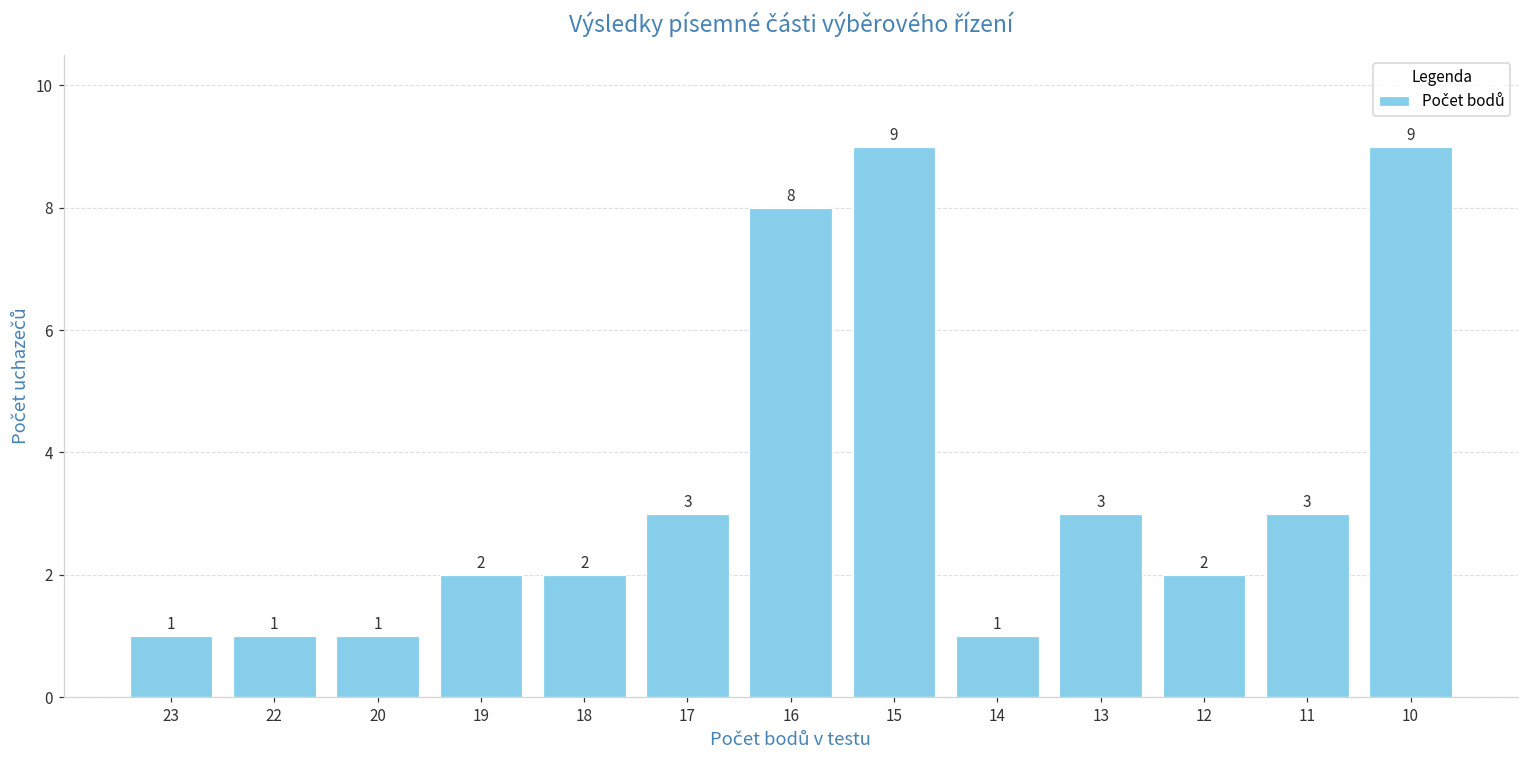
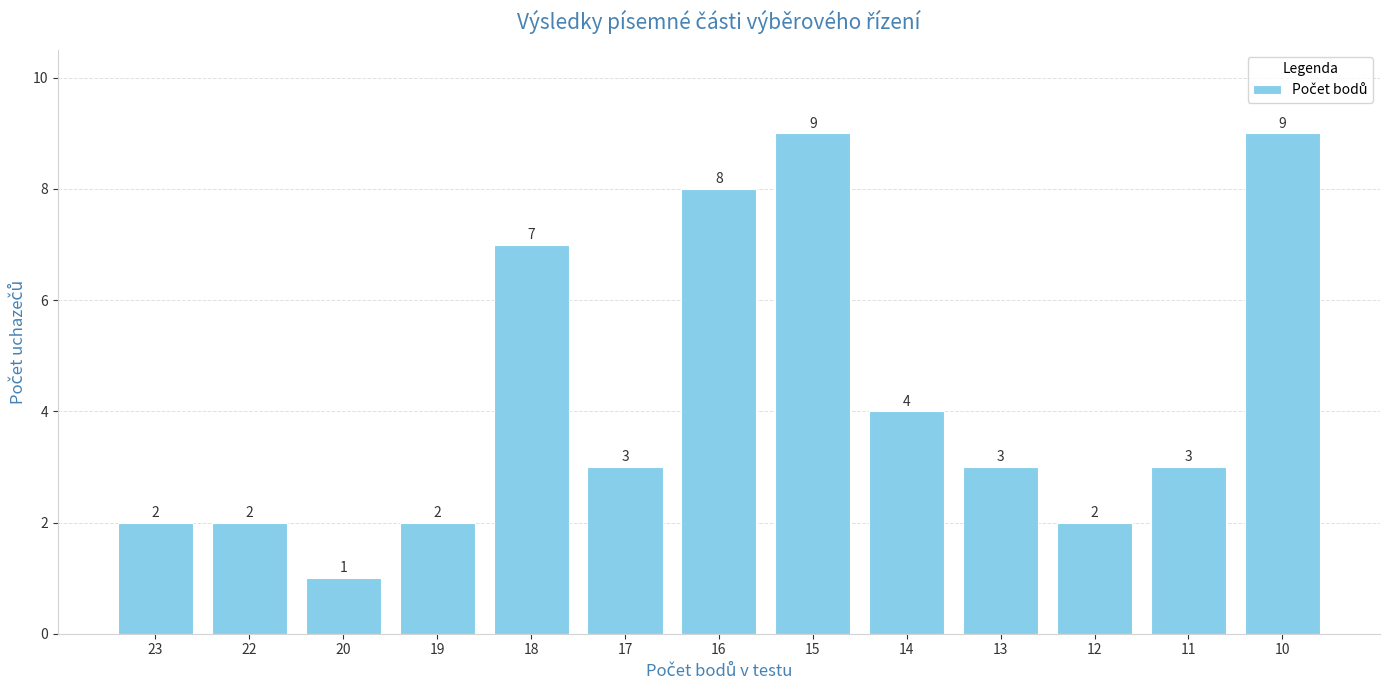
  {
-   "23": 1,
-   "22": 1,
+   "23": 2,
+   "22": 2,
    "20": 1,
    "19": 2,
-   "18": 2,
+   "18": 7,
    "17": 3,
    "16": 8,
    "15": 9,
-   "14": 1,
+   "14": 4,
    "13": 3,
    "12": 2,
    "11": 3,
    "10": 9
  }
